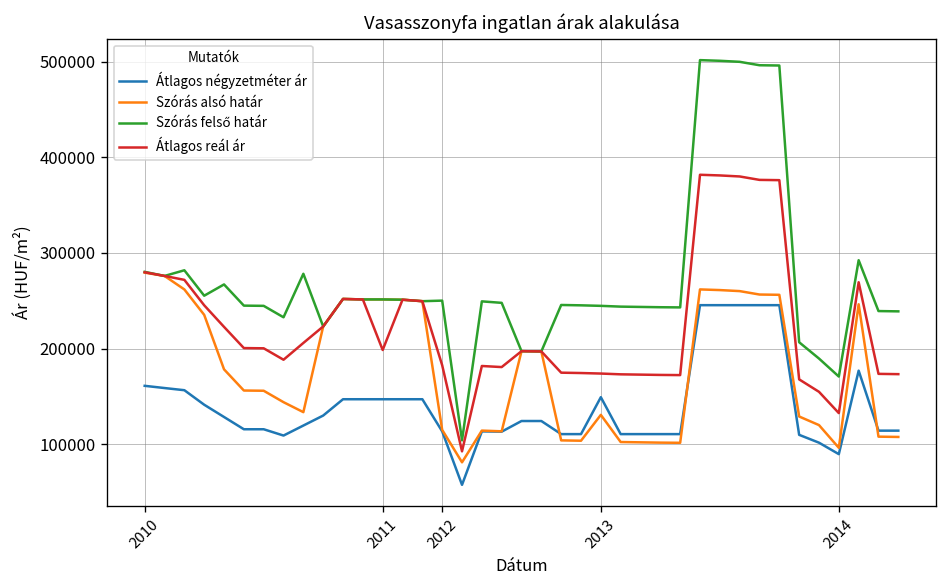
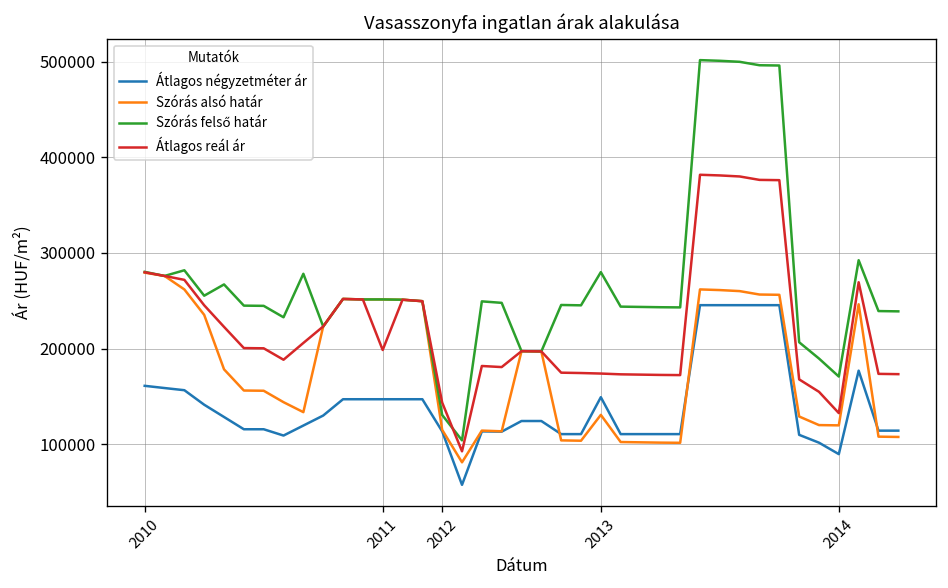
  {
    "Átlagos négyzetméter ár": {
      "2010": 160000,
      "2011": 150000,
      "2013": 150000,
      "2014": 90000
    },
    "Szórás alsó határ": {
      "2013": 130000,
-     "2014": 100000
+     "2014": 120000
    },
    "Szórás felső határ": {
-     "2012": 250000,
-     "2013": 240000,
+     "2012": 130000,
+     "2013": 280000,
      "2014": 170000
    },
    "Átlagos reál ár": {
      "2011": 200000,
-     "2012": 180000,
+     "2012": 140000,
      "2013": 170000,
      "2014": 130000
    }
  }
